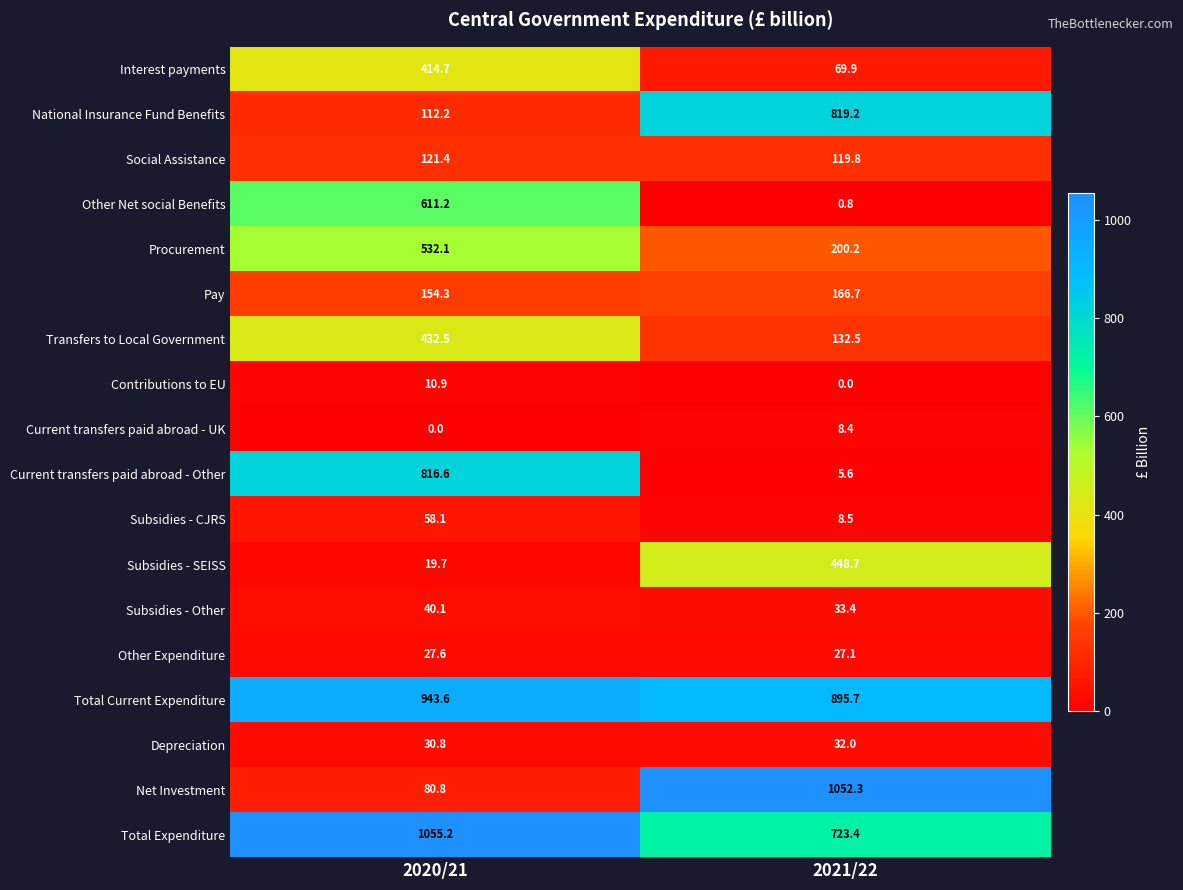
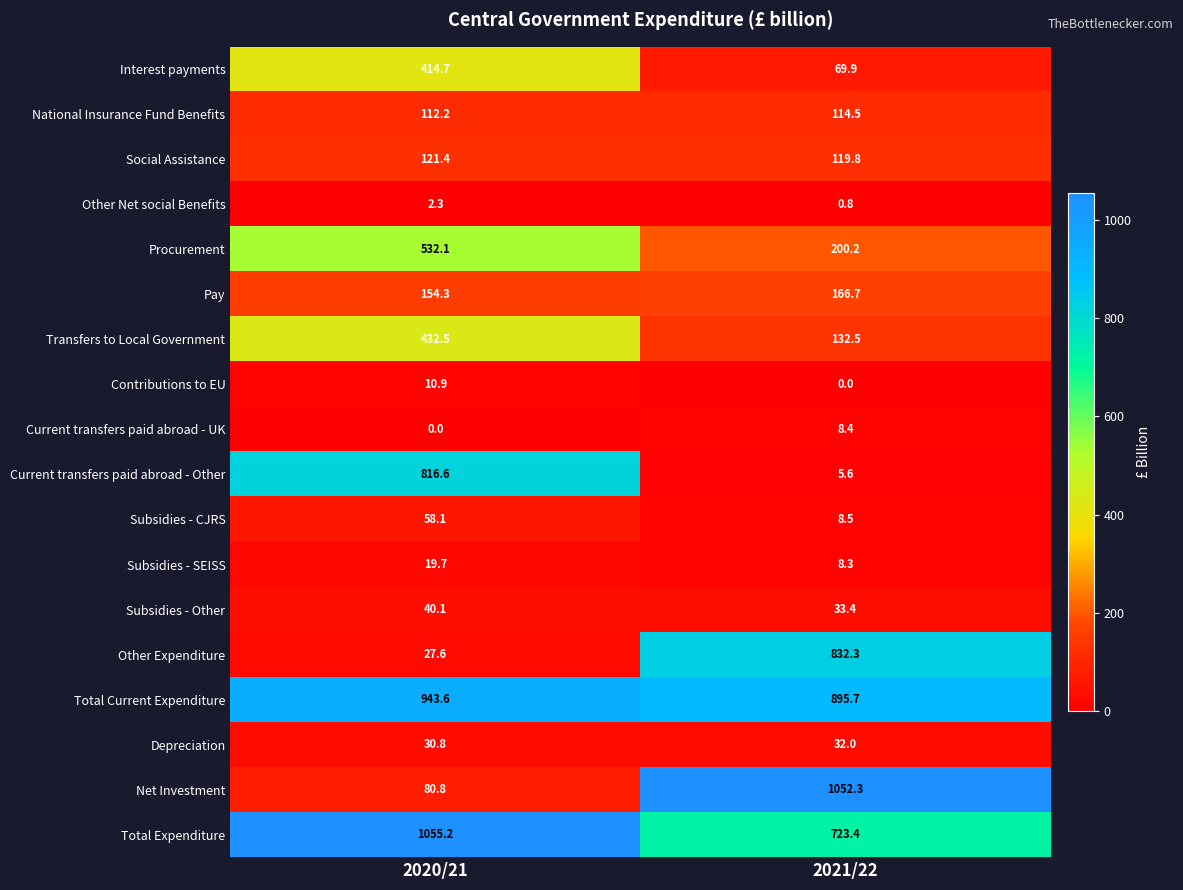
  {
    "Interest payments": {
      "2020/21": 414.7,
      "2021/22": 69.9
    },
    "National Insurance Fund Benefits": {
      "2020/21": 112.2,
-     "2021/22": 819.2
+     "2021/22": 114.5
    },
    "Social Assistance": {
      "2020/21": 121.4,
      "2021/22": 119.8
    },
    "Other Net social Benefits": {
-     "2020/21": 611.2,
+     "2020/21": 2.3,
      "2021/22": 0.8
    },
    "Procurement": {
      "2020/21": 532.1,
      "2021/22": 200.2
    },
    "Pay": {
      "2020/21": 154.3,
      "2021/22": 166.7
    },
    "Transfers to Local Government": {
      "2020/21": 432.5,
      "2021/22": 132.5
    },
    "Contributions to EU": {
      "2020/21": 10.9,
      "2021/22": 0.0
    },
    "Current transfers paid abroad - UK": {
      "2020/21": 0.0,
      "2021/22": 8.4
    },
    "Current transfers paid abroad - Other": {
      "2020/21": 816.6,
      "2021/22": 5.6
    },
    "Subsidies - CJRS": {
      "2020/21": 58.1,
      "2021/22": 8.5
    },
    "Subsidies - SEISS": {
      "2020/21": 19.7,
-     "2021/22": 448.7
+     "2021/22": 8.3
    },
    "Subsidies - Other": {
      "2020/21": 40.1,
      "2021/22": 33.4
    },
    "Other Expenditure": {
      "2020/21": 27.6,
-     "2021/22": 27.1
+     "2021/22": 832.3
    },
    "Total Current Expenditure": {
      "2020/21": 943.6,
      "2021/22": 895.7
    },
    "Depreciation": {
      "2020/21": 30.8,
      "2021/22": 32.0
    },
    "Net Investment": {
      "2020/21": 80.8,
      "2021/22": 1052.3
    },
    "Total Expenditure": {
      "2020/21": 1055.2,
      "2021/22": 723.4
    }
  }
